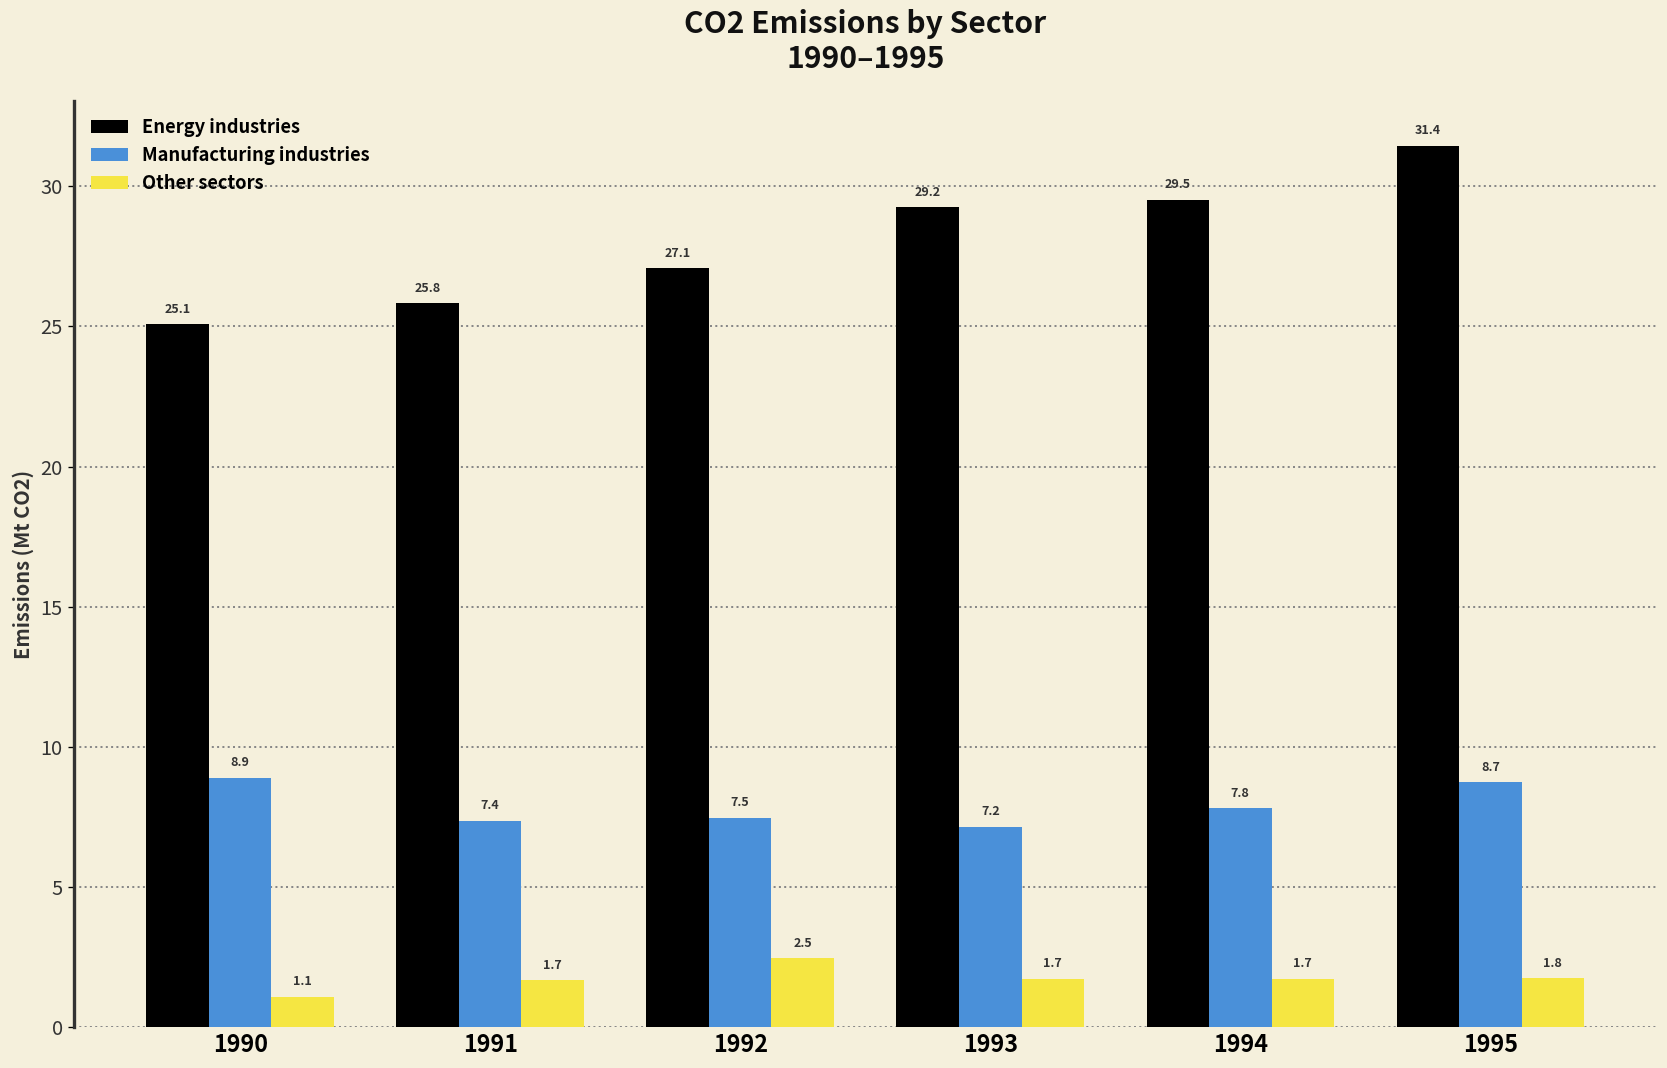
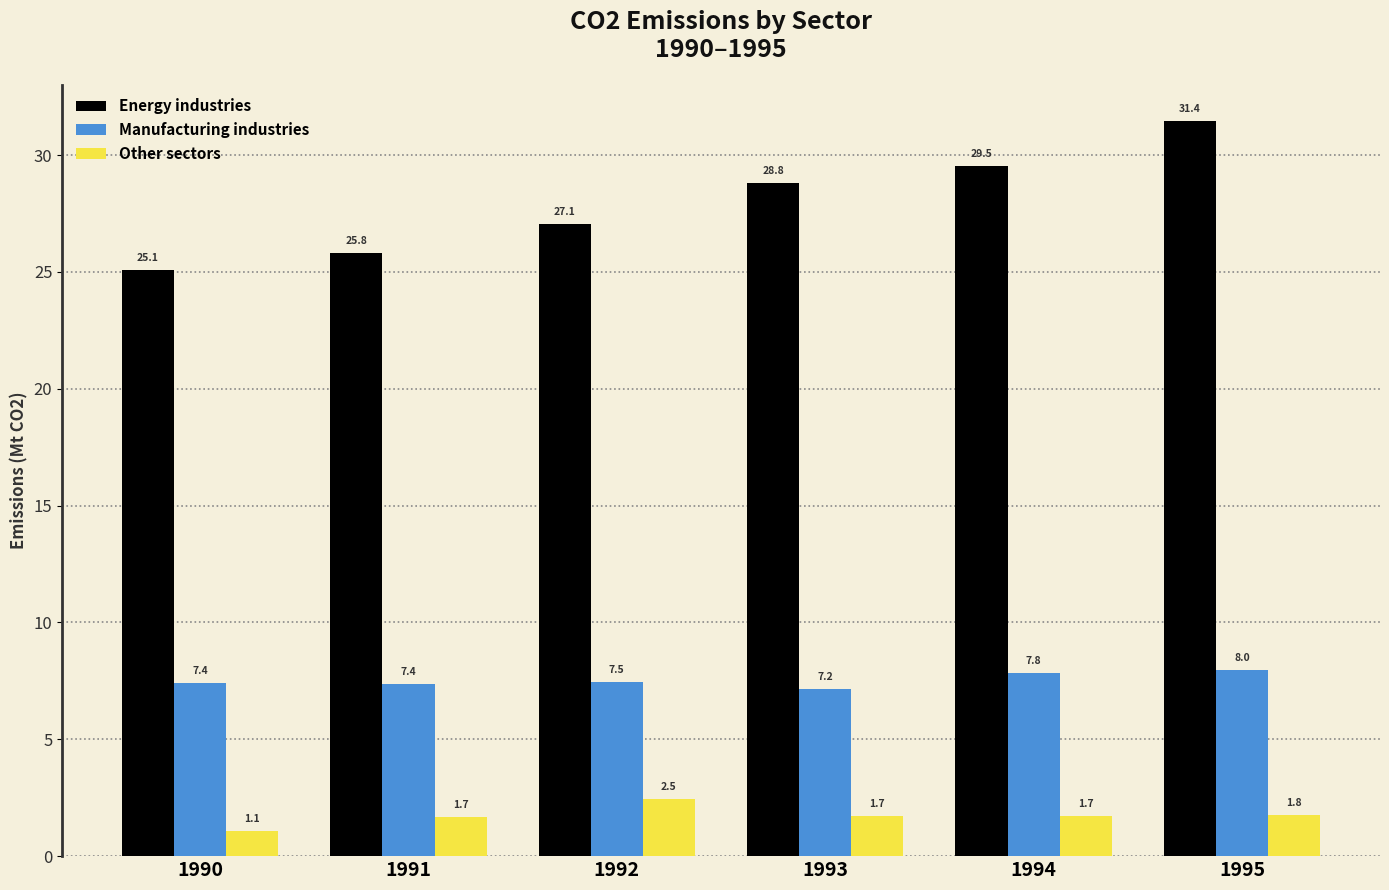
  {
    "Energy industries": {
      "1990": 25.1,
      "1991": 25.8,
      "1992": 27.1,
-     "1993": 29.2,
+     "1993": 28.8,
      "1994": 29.5,
      "1995": 31.4
    },
    "Manufacturing industries": {
-     "1990": 8.9,
+     "1990": 7.4,
      "1991": 7.4,
      "1992": 7.5,
      "1993": 7.2,
      "1994": 7.8,
-     "1995": 8.7
+     "1995": 8.0
    },
    "Other sectors": {
      "1990": 1.1,
      "1991": 1.7,
      "1992": 2.5,
      "1993": 1.7,
      "1994": 1.7,
      "1995": 1.8
    }
  }
